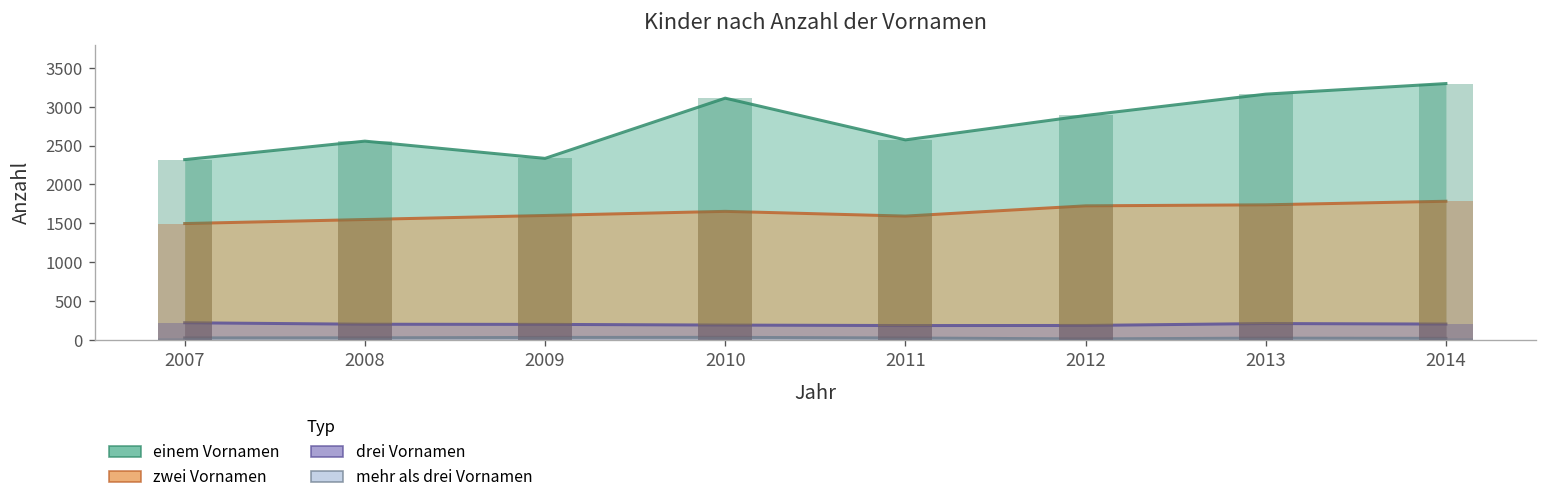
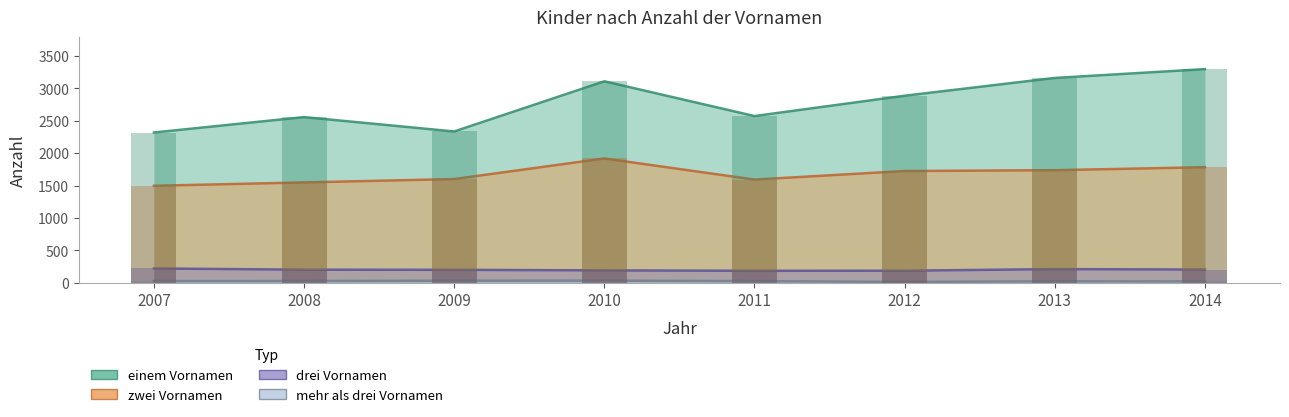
  {
    "einem Vornamen": {
      "2007": 2300,
      "2008": 2600,
      "2009": 2300,
      "2010": 3100,
      "2011": 2600,
      "2012": 2900,
      "2013": 3200,
      "2014": 3300
    },
    "zwei Vornamen": {
      "2007": 1500,
      "2008": 1500,
      "2009": 1600,
-     "2010": 1700,
+     "2010": 1900,
      "2011": 1600,
      "2012": 1700,
      "2013": 1700,
      "2014": 1800
    }
  }
